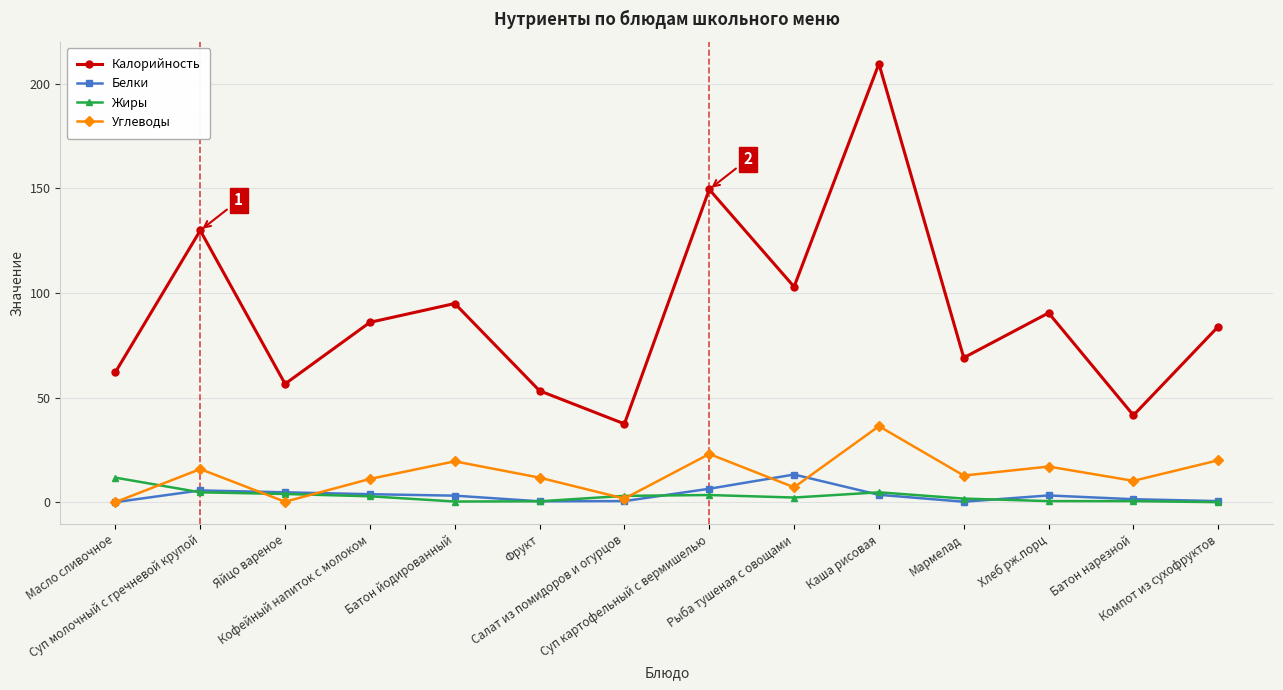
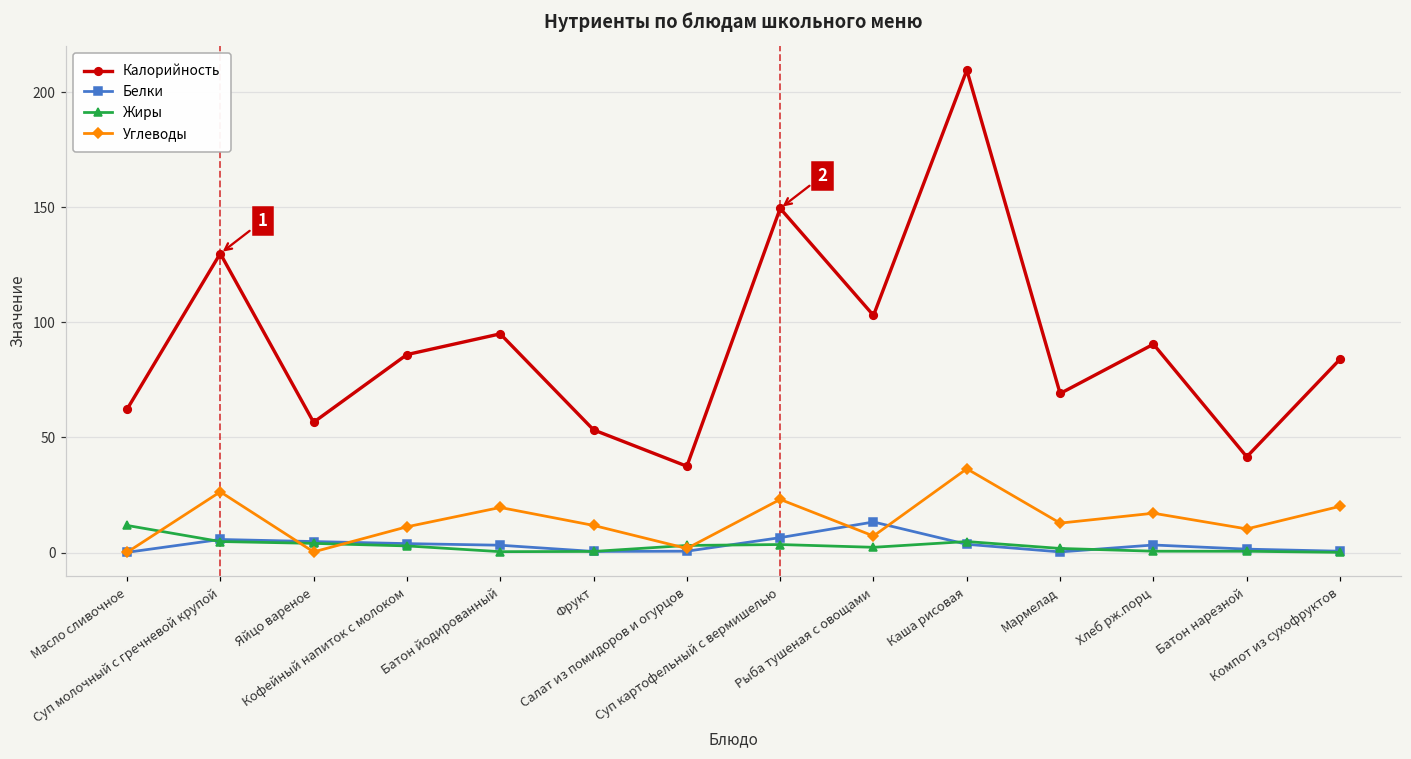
  {
    "Калорийность": {
      "Масло сливочное": 62,
      "Суп молочный с гречневой крупой": 130,
      "Яйцо вареное": 57,
      "Кофейный напиток с молоком": 86,
      "Батон йодированный": 95,
      "Фрукт": 53,
      "Салат из помидоров и огурцов": 38,
      "Суп картофельный с вермишелью": 150,
      "Рыба тушеная с овощами": 103,
      "Каша рисовая": 210,
      "Мармелад": 69,
      "Хлеб рж.порц": 91,
      "Батон нарезной": 42,
      "Компот из сухофруктов": 84
    },
    "Белки": {
      "Батон йодированный": 3,
      "Суп картофельный с вермишелью": 7,
      "Рыба тушеная с овощами": 13,
      "Мармелад": 0,
      "Хлеб рж.порц": 3
    },
    "Жиры": {
      "Масло сливочное": 12,
      "Батон йодированный": 0,
      "Салат из помидоров и огурцов": 3,
      "Суп картофельный с вермишелью": 4,
      "Рыба тушеная с овощами": 2,
      "Мармелад": 2,
      "Хлеб рж.порц": 1
    },
    "Углеводы": {
-     "Суп молочный с гречневой крупой": 16,
+     "Суп молочный с гречневой крупой": 26,
      "Яйцо вареное": 0,
      "Кофейный напиток с молоком": 11,
      "Батон йодированный": 20,
      "Фрукт": 12,
      "Суп картофельный с вермишелью": 23,
      "Рыба тушеная с овощами": 7,
      "Каша рисовая": 36,
      "Мармелад": 13,
      "Хлеб рж.порц": 17,
      "Батон нарезной": 10,
      "Компот из сухофруктов": 20
    }
  }
